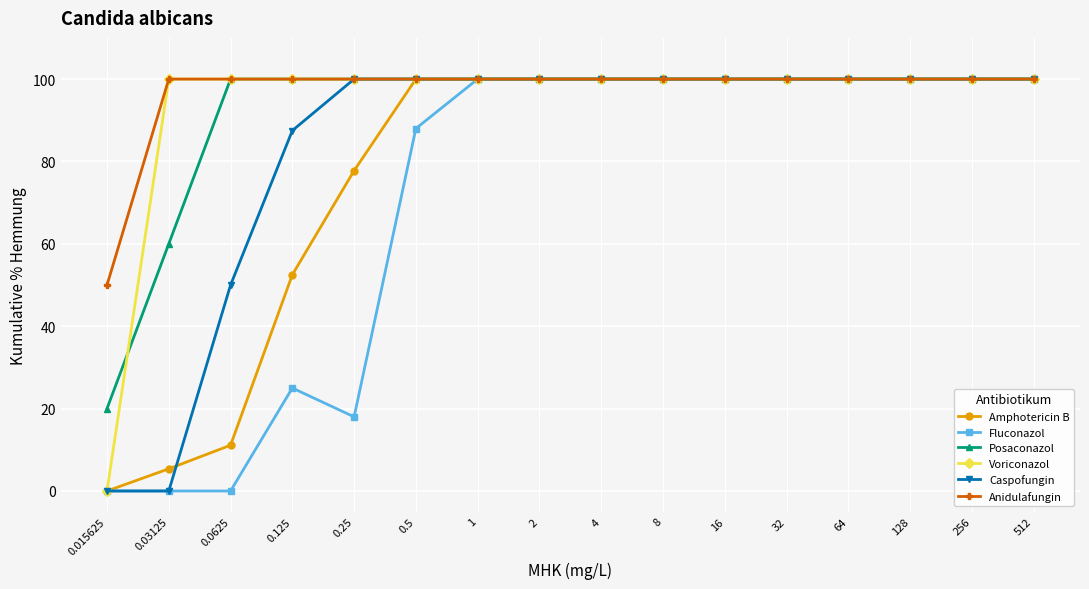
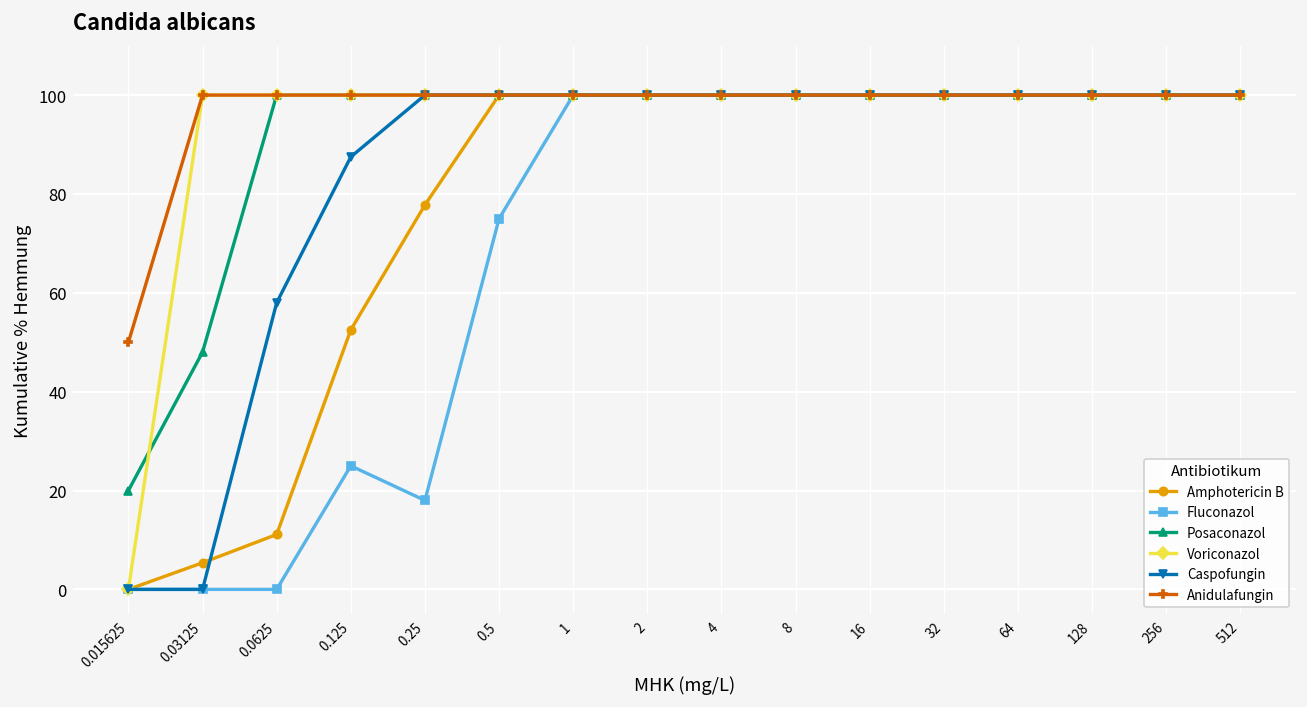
  {
    "Amphotericin B": {
      "0.03125": 5,
      "0.0625": 11,
      "0.125": 52,
      "0.25": 78
    },
    "Fluconazol": {
      "0.0625": 0,
      "0.125": 25,
      "0.25": 18,
-     "0.5": 88
+     "0.5": 75
    },
    "Posaconazol": {
      "0.015625": 20,
-     "0.03125": 60
+     "0.03125": 48
    },
    "Caspofungin": {
-     "0.0625": 50,
+     "0.0625": 58,
      "0.125": 88
    },
    "Anidulafungin": {
      "0.015625": 50
    }
  }
